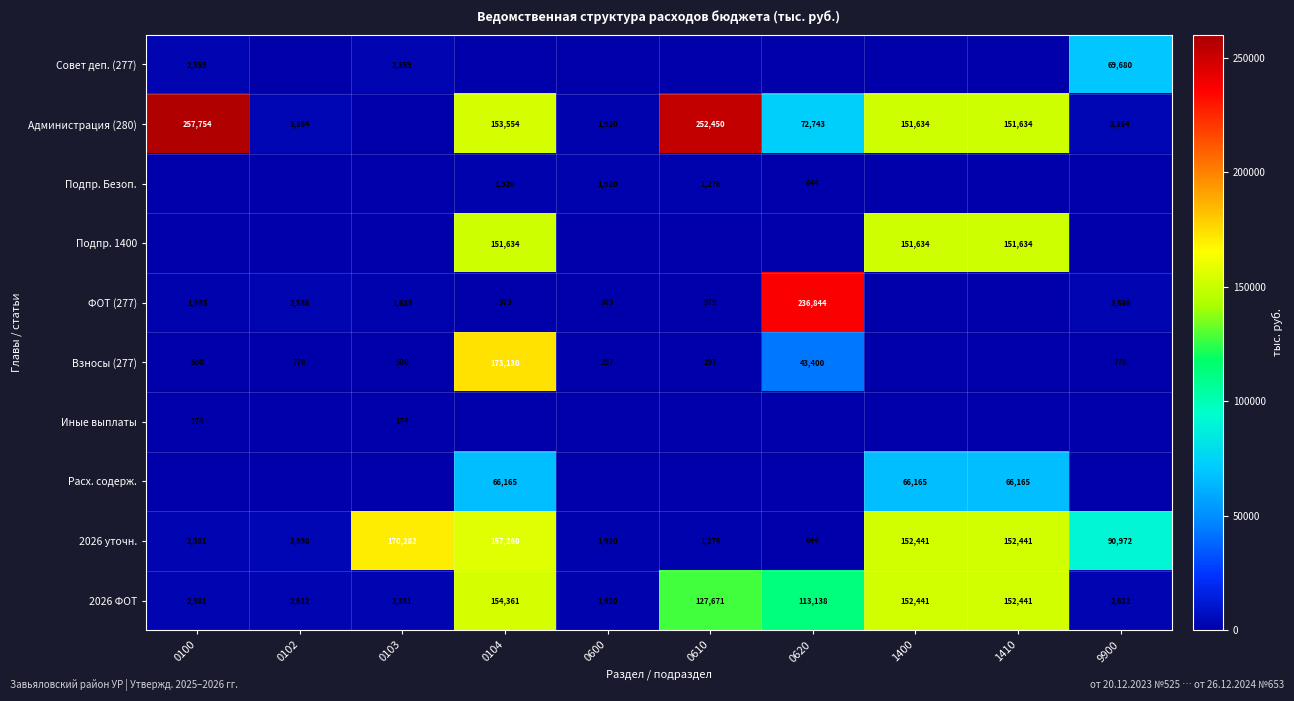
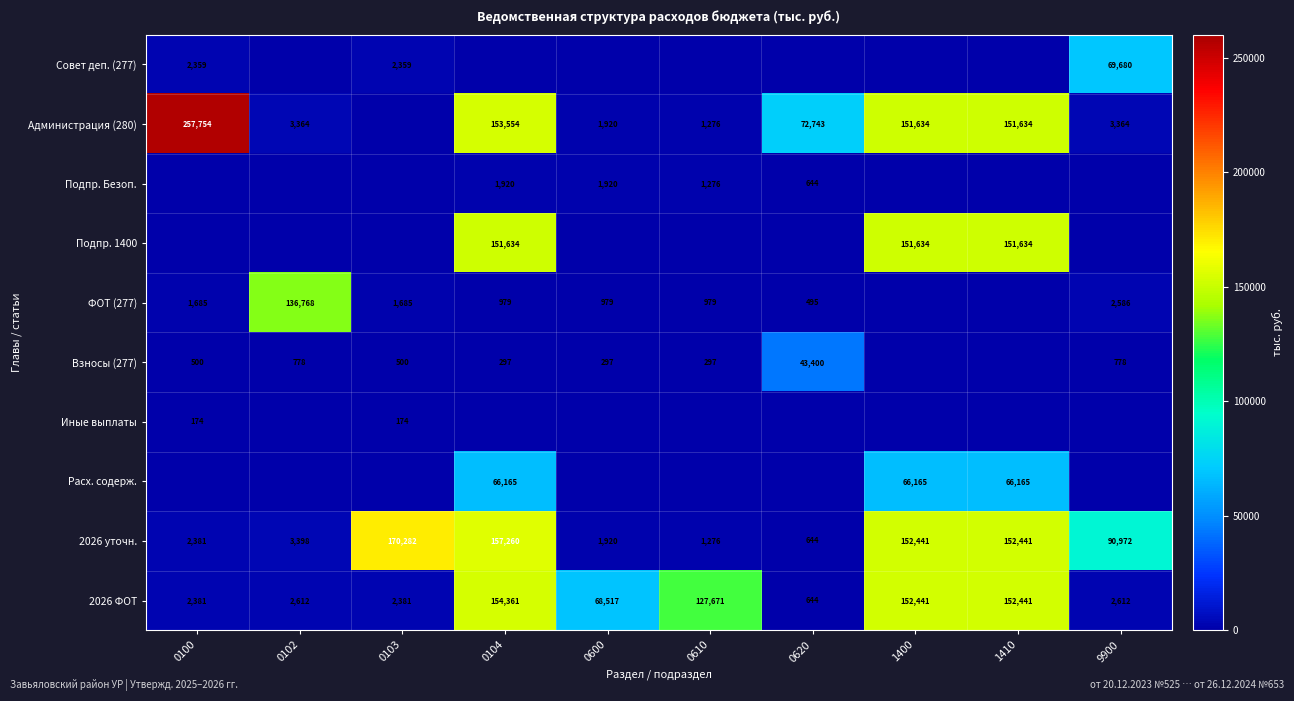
  {
    "Совет деп. (277)": {
      "0100": "2,359",
      "0103": "2,359",
      "9900": "69,680"
    },
    "Администрация (280)": {
      "0100": "257,754",
      "0102": "3,364",
      "0104": "153,554",
      "0600": "1,920",
-     "0610": "252,450",
+     "0610": "1,276",
      "0620": "72,743",
      "1400": "151,634",
      "1410": "151,634",
      "9900": "3,364"
    },
    "Подпр. Безоп.": {
      "0104": "1,920",
      "0600": "1,920",
      "0610": "1,276",
      "0620": "644"
    },
    "Подпр. 1400": {
      "0104": "151,634",
      "1400": "151,634",
      "1410": "151,634"
    },
    "ФОТ (277)": {
      "0100": "1,685",
-     "0102": "2,586",
+     "0102": "136,768",
      "0103": "1,685",
      "0104": "979",
      "0600": "979",
      "0610": "979",
-     "0620": "236,844",
+     "0620": "495",
      "9900": "2,586"
    },
    "Взносы (277)": {
      "0100": "500",
      "0102": "778",
      "0103": "500",
-     "0104": "173,130",
+     "0104": "297",
      "0600": "297",
      "0610": "297",
      "0620": "43,400",
      "9900": "778"
    },
    "Иные выплаты": {
      "0100": "174",
      "0103": "174"
    },
    "Расх. содерж.": {
      "0104": "66,165",
      "1400": "66,165",
      "1410": "66,165"
    },
    "2026 уточн.": {
      "0100": "2,381",
      "0102": "3,398",
      "0103": "170,282",
      "0104": "157,260",
      "0600": "1,920",
      "0610": "1,276",
      "0620": "644",
      "1400": "152,441",
      "1410": "152,441",
      "9900": "90,972"
    },
    "2026 ФОТ": {
      "0100": "2,381",
      "0102": "2,612",
      "0103": "2,381",
      "0104": "154,361",
-     "0600": "1,920",
+     "0600": "68,517",
      "0610": "127,671",
-     "0620": "113,138",
+     "0620": "644",
      "1400": "152,441",
      "1410": "152,441",
      "9900": "2,612"
    }
  }
